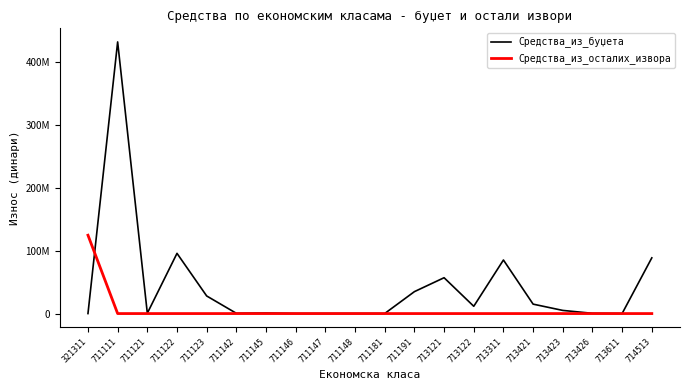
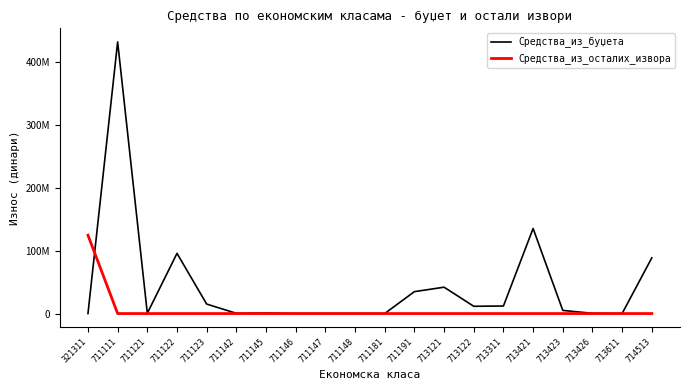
  {
    "Средства_из_буџета": {
      "321311": 0,
      "711111": 430000000,
      "711122": 100000000,
-     "711123": 30000000,
+     "711123": 20000000,
      "711191": 30000000,
-     "713121": 60000000,
+     "713121": 40000000,
      "713122": 10000000,
-     "713311": 90000000,
-     "713421": 20000000,
+     "713311": 10000000,
+     "713421": 140000000,
      "713423": 10000000,
      "714513": 90000000
    },
    "Средства_из_осталих_извора": {
      "321311": 120000000,
      "711111": 0,
      "711122": 0,
      "711123": 0,
      "711191": 0,
      "713121": 0,
      "713122": 0,
      "713311": 0,
      "713421": 0,
      "713423": 0,
      "714513": 0
    }
  }
